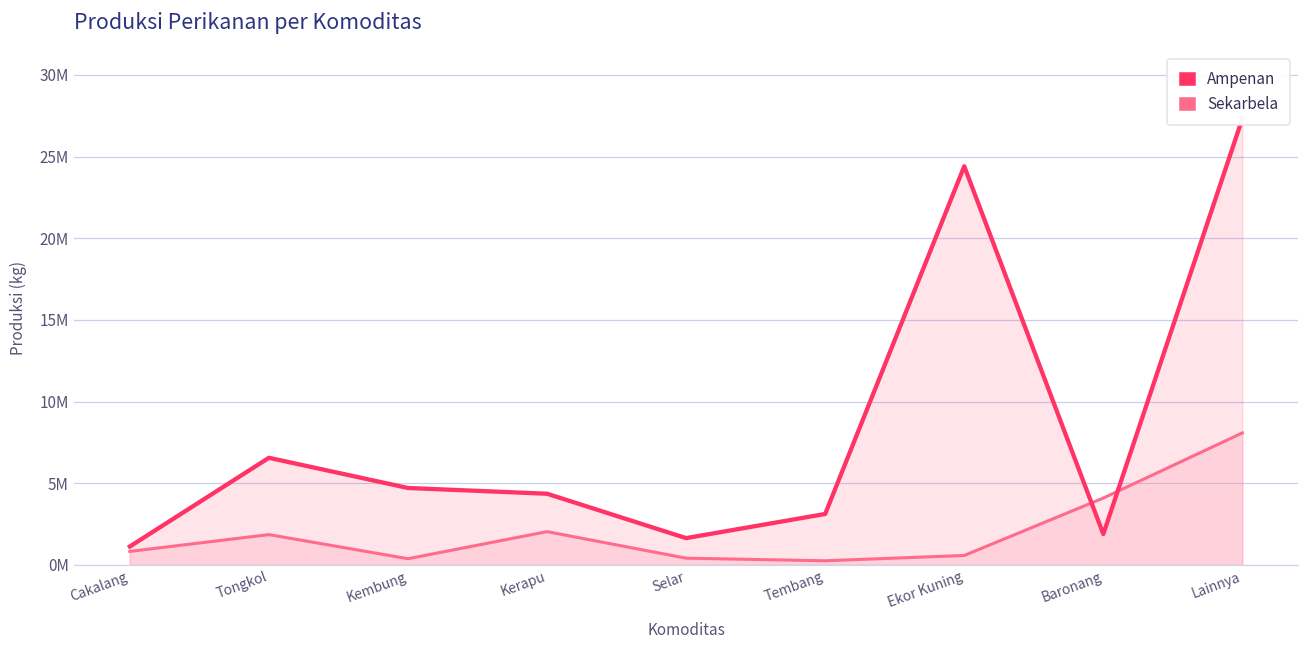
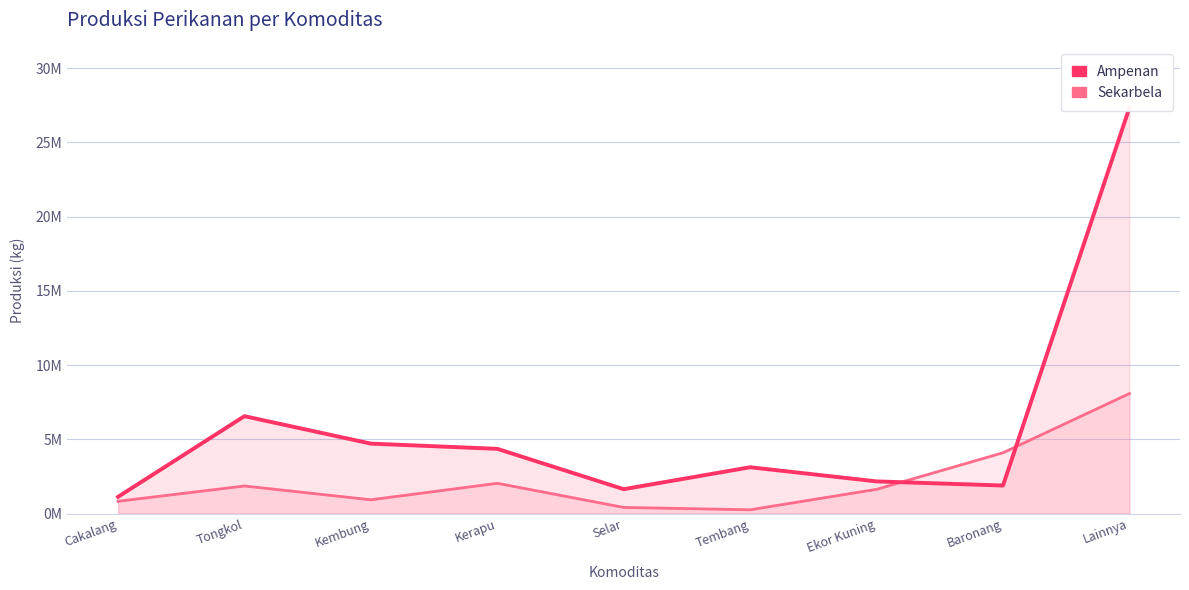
  {
    "Ampenan": {
      "Cakalang": 1100000,
      "Tongkol": 6600000,
      "Kembung": 4700000,
      "Kerapu": 4400000,
      "Selar": 1600000,
      "Tembang": 3100000,
-     "Ekor Kuning": 24400000,
+     "Ekor Kuning": 2200000,
      "Baronang": 1900000
    },
    "Sekarbela": {
      "Cakalang": 800000,
      "Tongkol": 1900000,
-     "Kembung": 400000,
+     "Kembung": 900000,
      "Kerapu": 2000000,
      "Selar": 400000,
      "Tembang": 300000,
-     "Ekor Kuning": 600000,
+     "Ekor Kuning": 1600000,
      "Baronang": 4100000,
      "Lainnya": 8100000
    }
  }
